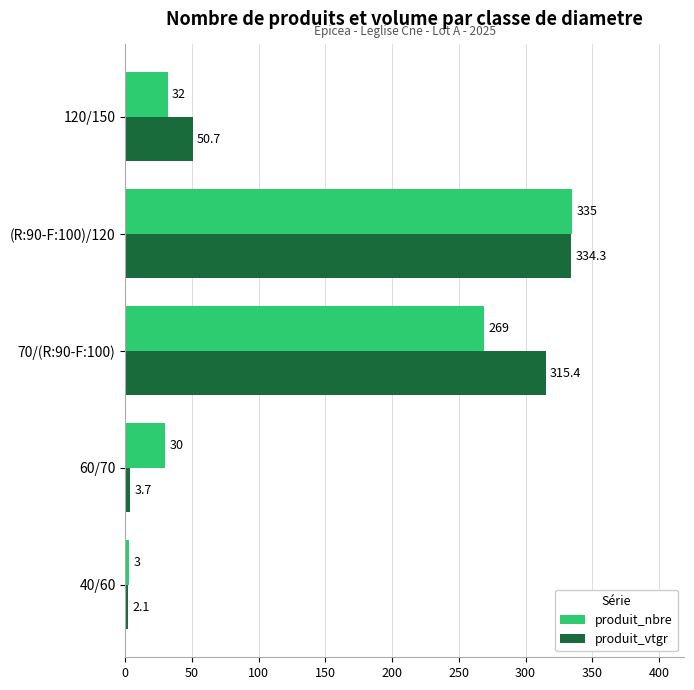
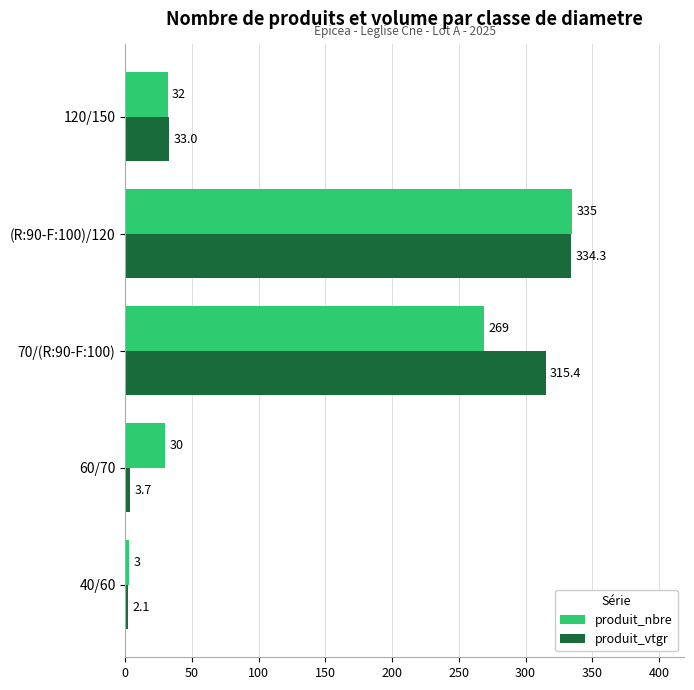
  {
    "produit_nbre": {
      "120/150": 32,
      "(R:90-F:100)/120": 335,
      "70/(R:90-F:100)": 269,
      "60/70": 30,
      "40/60": 3
    },
    "produit_vtgr": {
-     "120/150": 50.7,
+     "120/150": 33.0,
      "(R:90-F:100)/120": 334.3,
      "70/(R:90-F:100)": 315.4,
      "60/70": 3.7,
      "40/60": 2.1
    }
  }
